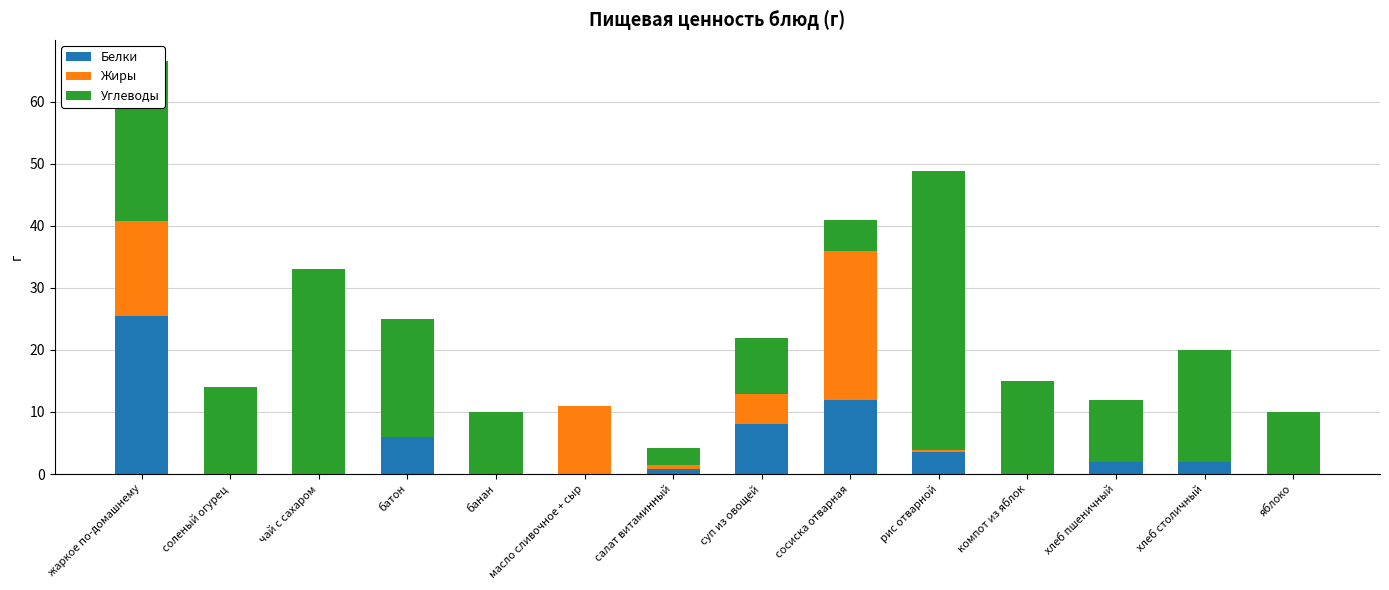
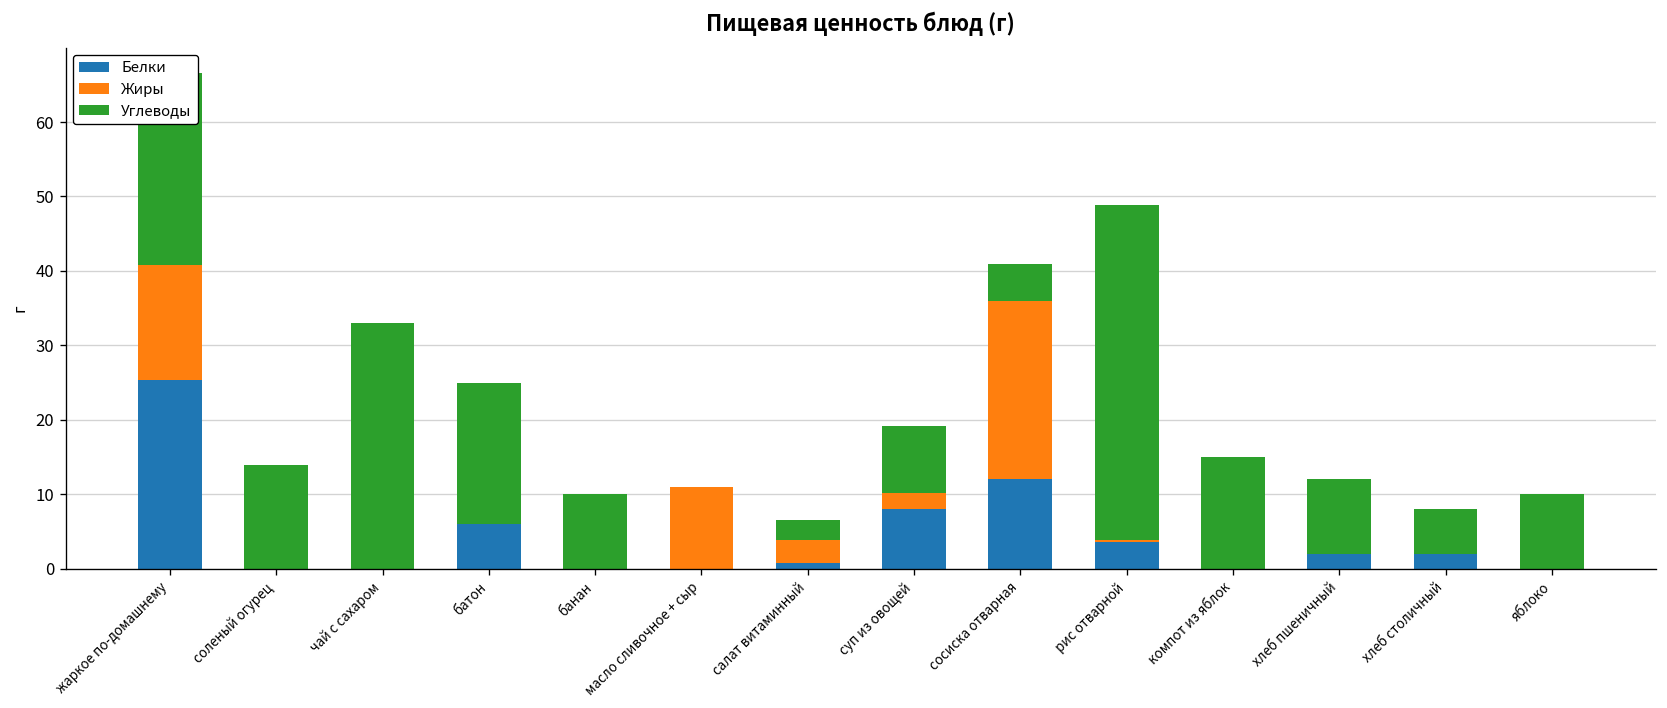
  {
    "Белки": {
      "жаркое по-домашнему": 25,
      "соленый огурец": 0,
      "чай с сахаром": 0,
      "батон": 6,
      "банан": 0,
      "масло сливочное + сыр": 0,
      "салат витаминный": 1,
      "суп из овощей": 8,
      "сосиска отварная": 12,
      "рис отварной": 4,
      "компот из яблок": 0,
      "хлеб пшеничный": 2,
      "хлеб столичный": 2,
      "яблоко": 0
    },
    "Жиры": {
      "жаркое по-домашнему": 15,
      "соленый огурец": 0,
      "чай с сахаром": 0,
      "батон": 0,
      "банан": 0,
      "масло сливочное + сыр": 11,
-     "салат витаминный": 1,
-     "суп из овощей": 5,
+     "салат витаминный": 3,
+     "суп из овощей": 2,
      "сосиска отварная": 24,
      "компот из яблок": 0,
      "хлеб пшеничный": 0,
      "хлеб столичный": 0,
      "яблоко": 0
    },
    "Углеводы": {
      "соленый огурец": 14,
      "чай с сахаром": 33,
      "батон": 19,
      "банан": 10,
      "масло сливочное + сыр": 0,
      "салат витаминный": 3,
      "суп из овощей": 9,
      "сосиска отварная": 5,
      "рис отварной": 45,
      "компот из яблок": 15,
      "хлеб пшеничный": 10,
-     "хлеб столичный": 18,
+     "хлеб столичный": 6,
      "яблоко": 10
    }
  }
